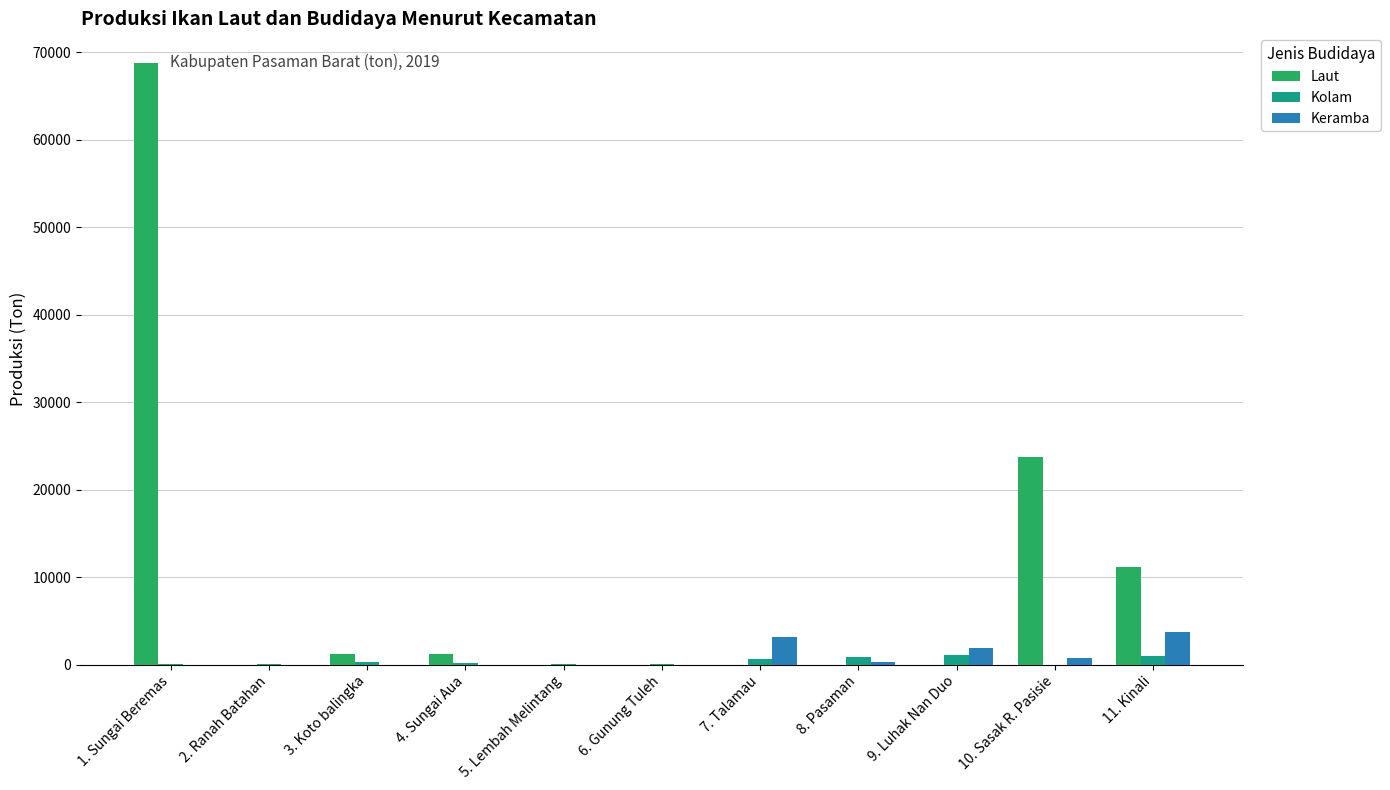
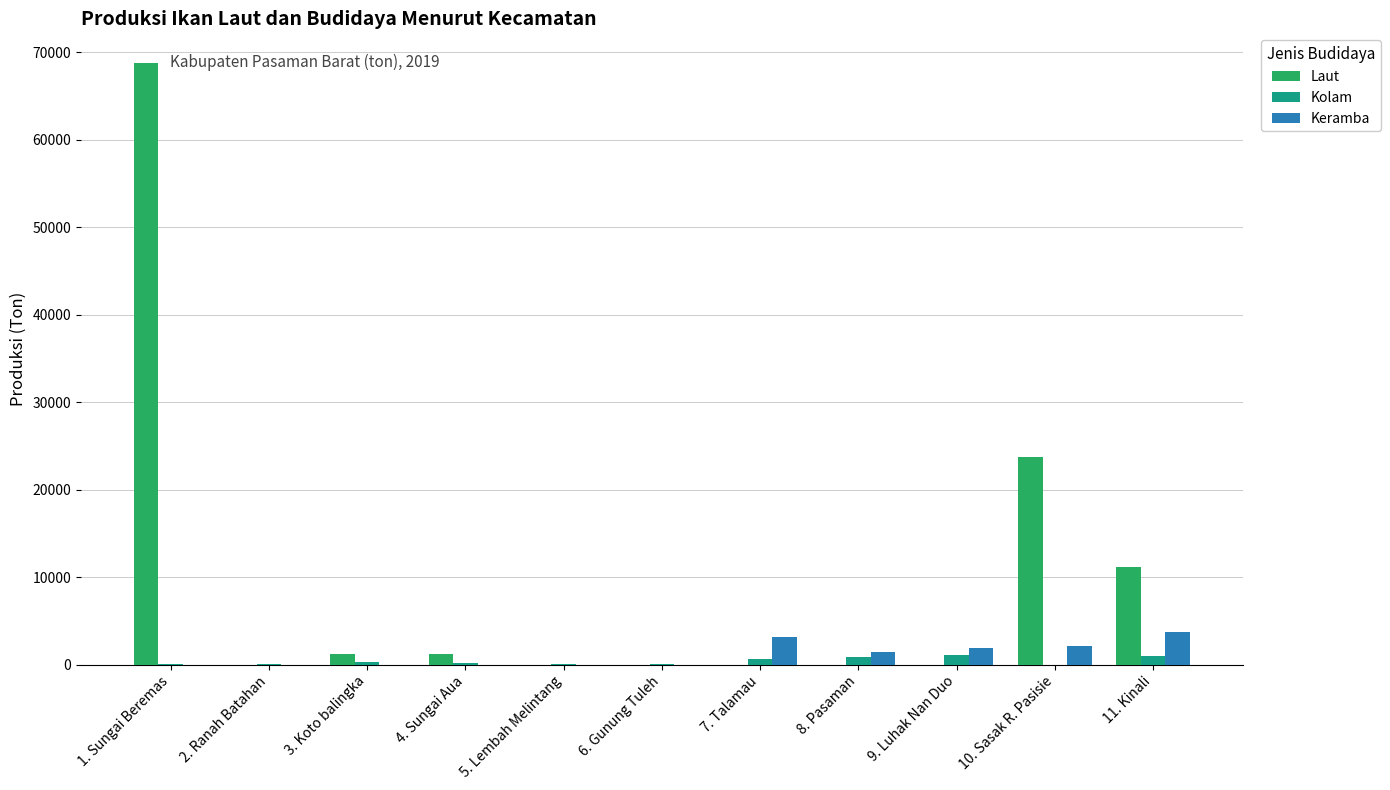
  {
    "Keramba": {
      "1. Sungai Beremas": 0,
      "2. Ranah Batahan": 0,
      "3. Koto balingka": 0,
      "4. Sungai Aua": 0,
      "5. Lembah Melintang": 0,
      "6. Gunung Tuleh": 0,
      "7. Talamau": 3000,
-     "8. Pasaman": 0,
+     "8. Pasaman": 1000,
      "9. Luhak Nan Duo": 2000,
-     "10. Sasak R. Pasisie": 1000,
+     "10. Sasak R. Pasisie": 2000,
      "11. Kinali": 4000
    }
  }
